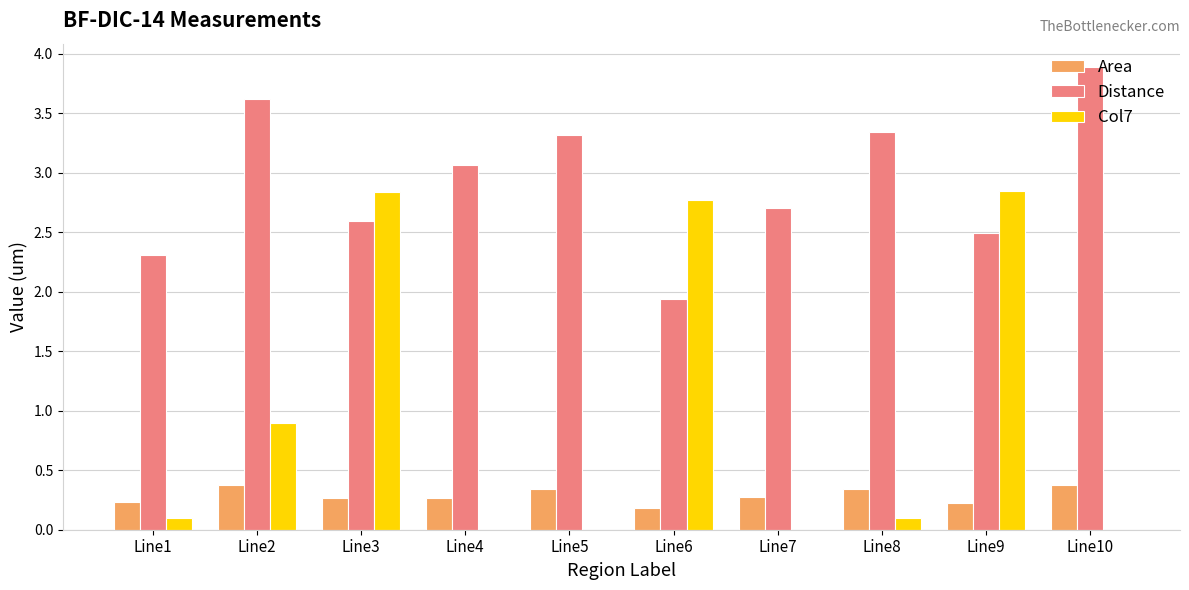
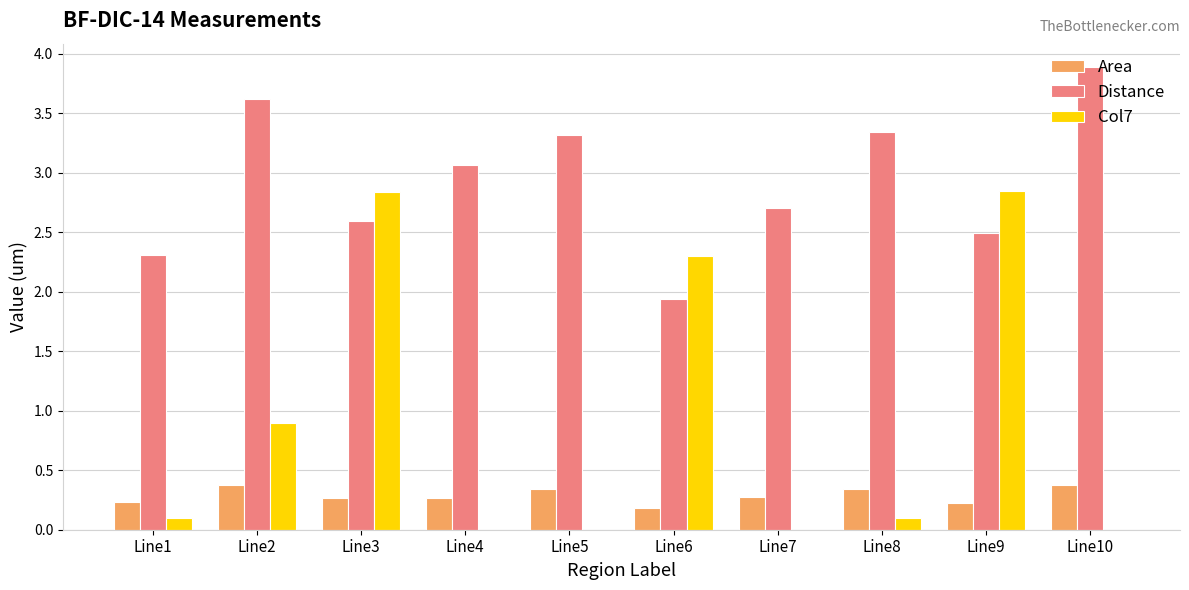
  {
    "Col7": {
      "Line1": 0.10,
      "Line2": 0.90,
      "Line3": 2.84,
      "Line4": 0.00,
      "Line5": 0.00,
-     "Line6": 2.77,
+     "Line6": 2.30,
      "Line7": 0.00,
      "Line8": 0.10,
      "Line9": 2.85,
      "Line10": 0.00
    }
  }
